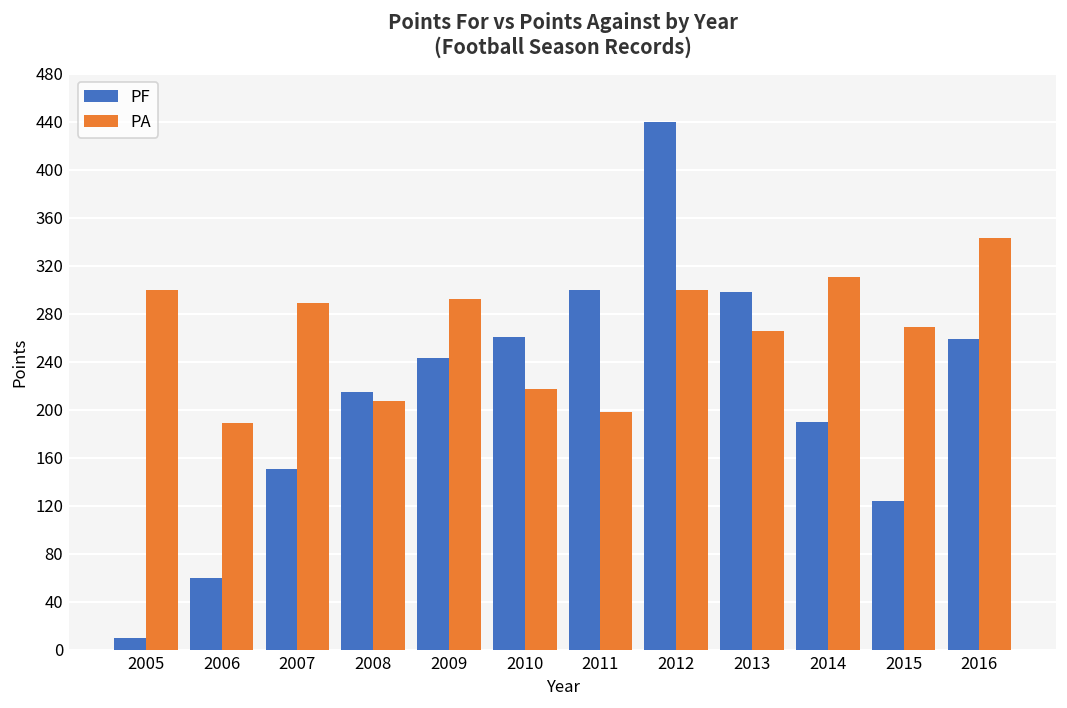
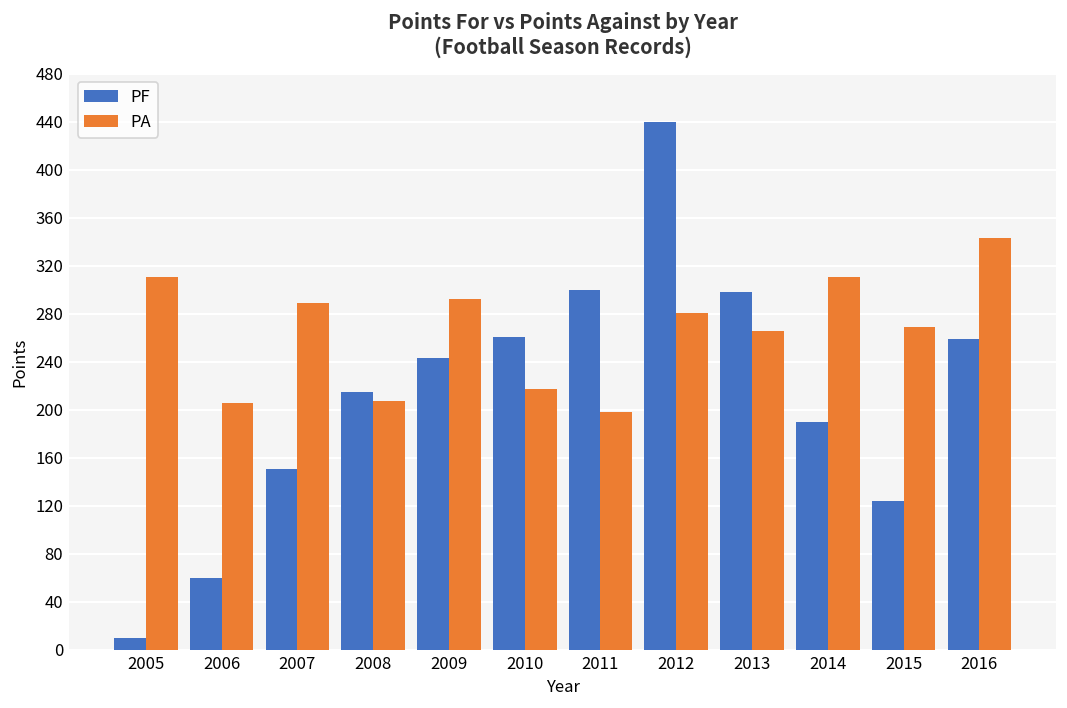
  {
    "PF": {
      "2005": 10,
      "2006": 60,
      "2007": 151,
      "2008": 215,
      "2009": 243,
      "2010": 261,
      "2011": 300,
      "2012": 440,
      "2013": 298,
      "2014": 190,
      "2015": 124,
      "2016": 259
    },
    "PA": {
-     "2005": 300,
-     "2006": 189,
+     "2005": 311,
+     "2006": 206,
      "2007": 289,
      "2008": 207,
      "2009": 292,
      "2010": 217,
      "2011": 198,
-     "2012": 300,
+     "2012": 281,
      "2013": 266,
      "2014": 311,
      "2015": 269,
      "2016": 343
    }
  }
